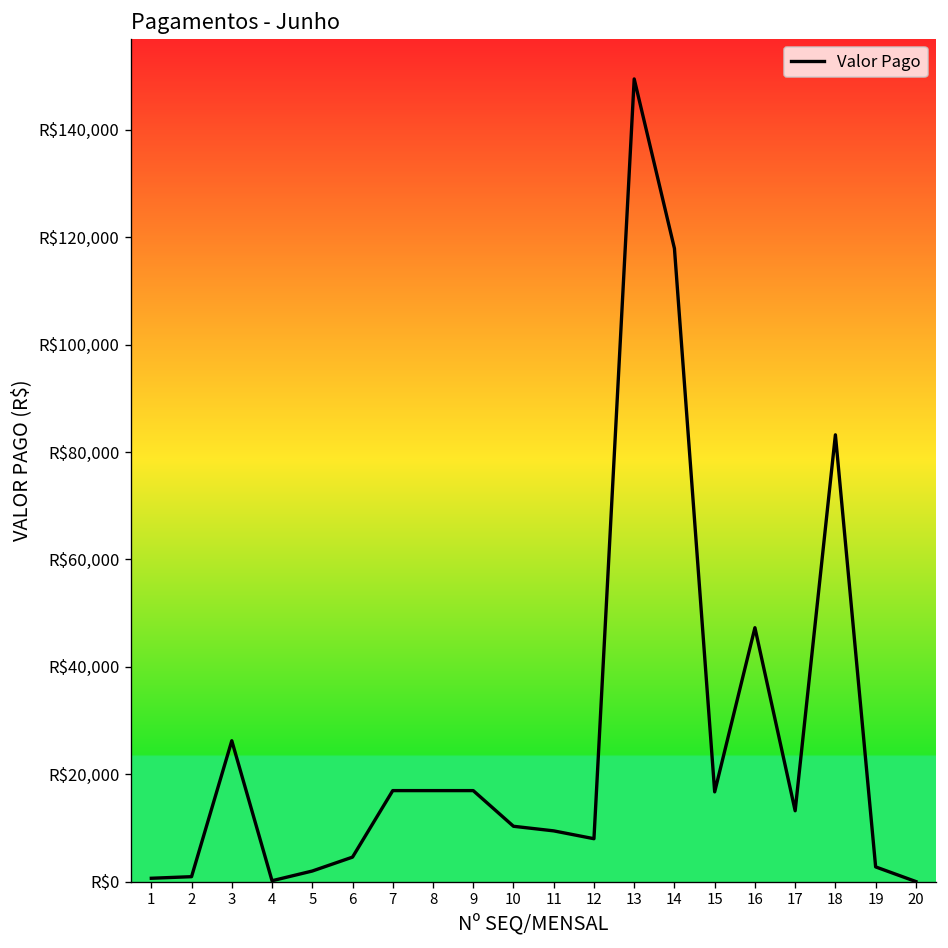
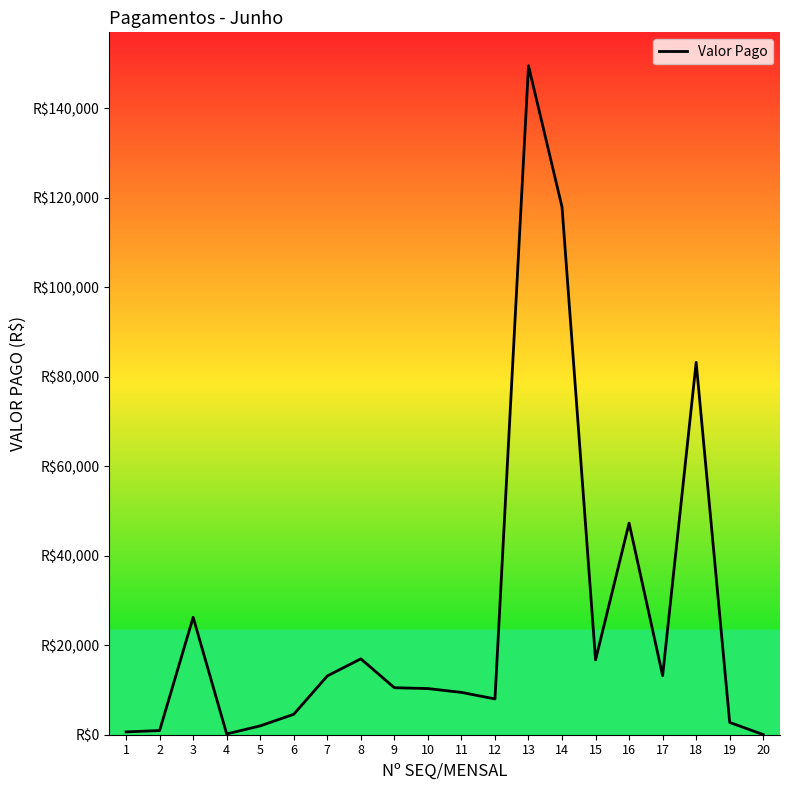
  {
    "1": "R$1,000",
    "2": "R$1,000",
    "3": "R$26,000",
    "4": "R$0",
    "5": "R$2,000",
    "6": "R$5,000",
-   "7": "R$17,000",
+   "7": "R$13,000",
    "8": "R$17,000",
-   "9": "R$17,000",
+   "9": "R$11,000",
    "10": "R$10,000",
    "11": "R$9,000",
    "12": "R$8,000",
    "13": "R$149,000",
    "14": "R$118,000",
    "15": "R$17,000",
    "16": "R$47,000",
    "17": "R$13,000",
    "18": "R$83,000",
    "19": "R$3,000",
    "20": "R$0"
  }
